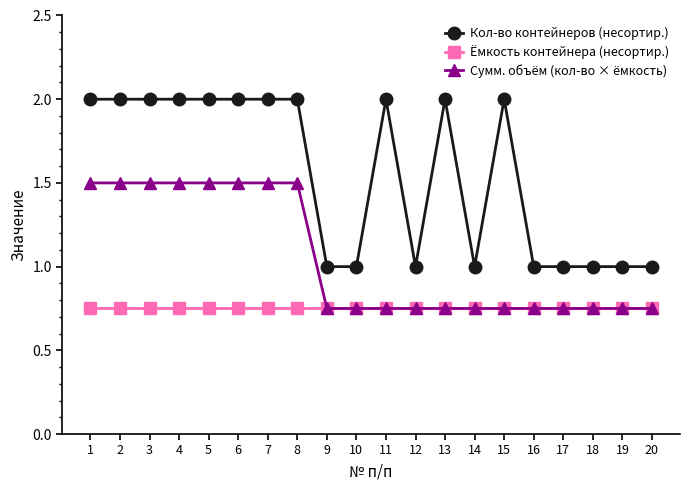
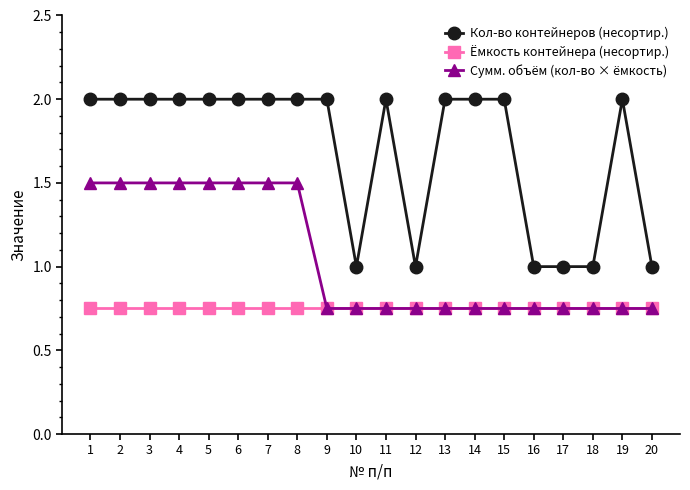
  {
    "Кол-во контейнеров (несортир.)": {
      "1": 2,
      "2": 2,
      "3": 2,
      "4": 2,
      "5": 2,
      "6": 2,
      "7": 2,
      "8": 2,
-     "9": 1,
+     "9": 2,
      "10": 1,
      "11": 2,
      "12": 1,
      "13": 2,
-     "14": 1,
+     "14": 2,
      "15": 2,
      "16": 1,
      "17": 1,
      "18": 1,
-     "19": 1,
+     "19": 2,
      "20": 1
    },
    "Ёмкость контейнера (несортир.)": {
      "1": 0.75,
      "2": 0.75,
      "3": 0.75,
      "4": 0.75,
      "5": 0.75,
      "6": 0.75,
      "7": 0.75,
      "8": 0.75
    },
    "Сумм. объём (кол-во × ёмкость)": {
      "1": 1.50,
      "2": 1.50,
      "3": 1.50,
      "4": 1.50,
      "5": 1.50,
      "6": 1.50,
      "7": 1.50,
      "8": 1.50
    }
  }
